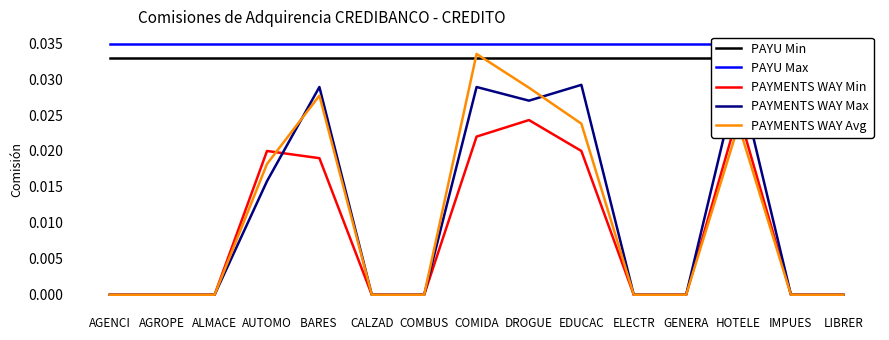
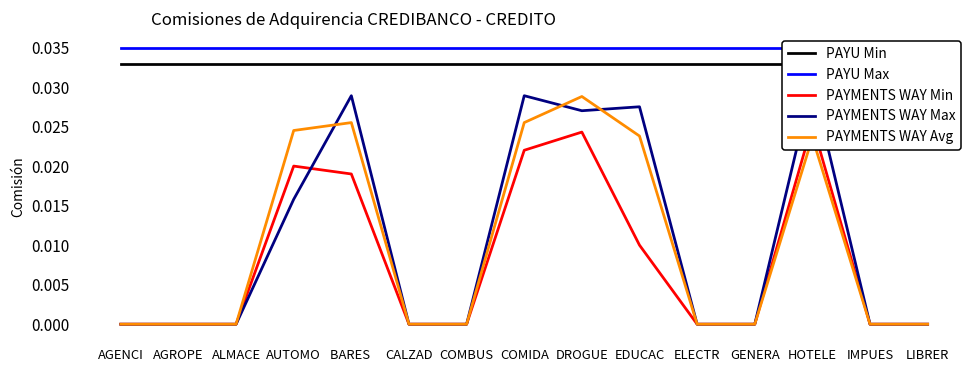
  {
    "PAYU Min": {
      "AGENCI": 0.033,
      "AGROPE": 0.033,
      "ALMACE": 0.033,
      "AUTOMO": 0.033,
      "BARES": 0.033,
      "CALZAD": 0.033,
      "COMBUS": 0.033,
      "COMIDA": 0.033,
      "DROGUE": 0.033,
      "EDUCAC": 0.033,
      "ELECTR": 0.033,
      "GENERA": 0.033
    },
    "PAYU Max": {
      "AGENCI": 0.035,
      "AGROPE": 0.035,
      "ALMACE": 0.035,
      "AUTOMO": 0.035,
      "BARES": 0.035,
      "CALZAD": 0.035,
      "COMBUS": 0.035,
      "COMIDA": 0.035,
      "DROGUE": 0.035,
      "EDUCAC": 0.035,
      "ELECTR": 0.035,
      "GENERA": 0.035
    },
    "PAYMENTS WAY Min": {
      "AUTOMO": 0.02,
      "BARES": 0.019,
      "COMIDA": 0.022,
      "DROGUE": 0.024,
-     "EDUCAC": 0.02
+     "EDUCAC": 0.01
    },
    "PAYMENTS WAY Max": {
      "AUTOMO": 0.016,
      "BARES": 0.029,
      "COMIDA": 0.029,
      "DROGUE": 0.027,
-     "EDUCAC": 0.029
+     "EDUCAC": 0.028
    },
    "PAYMENTS WAY Avg": {
-     "AUTOMO": 0.018,
-     "BARES": 0.028,
-     "COMIDA": 0.034,
+     "AUTOMO": 0.025,
+     "BARES": 0.026,
+     "COMIDA": 0.026,
      "DROGUE": 0.029,
      "EDUCAC": 0.024
    }
  }
